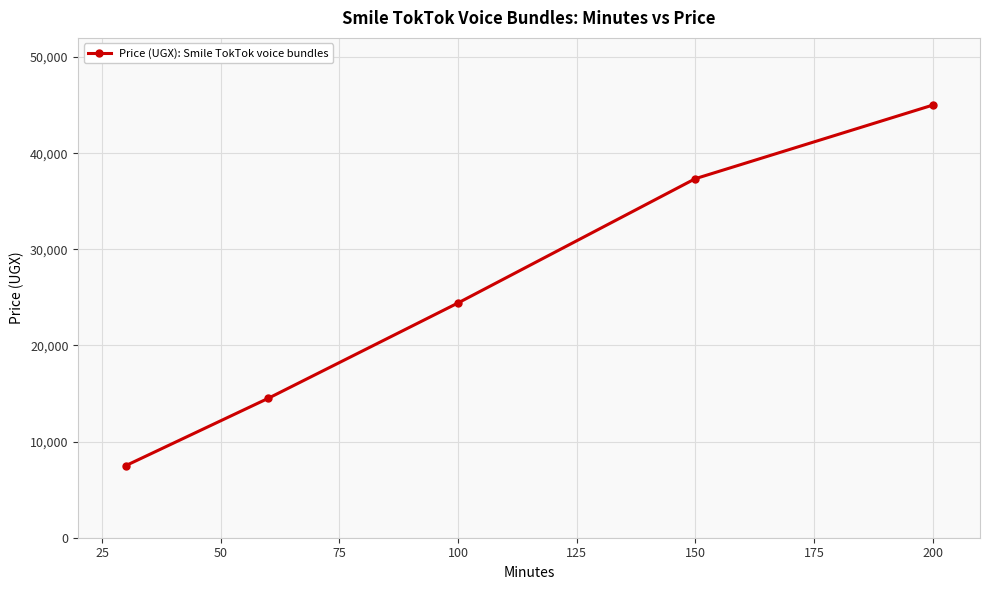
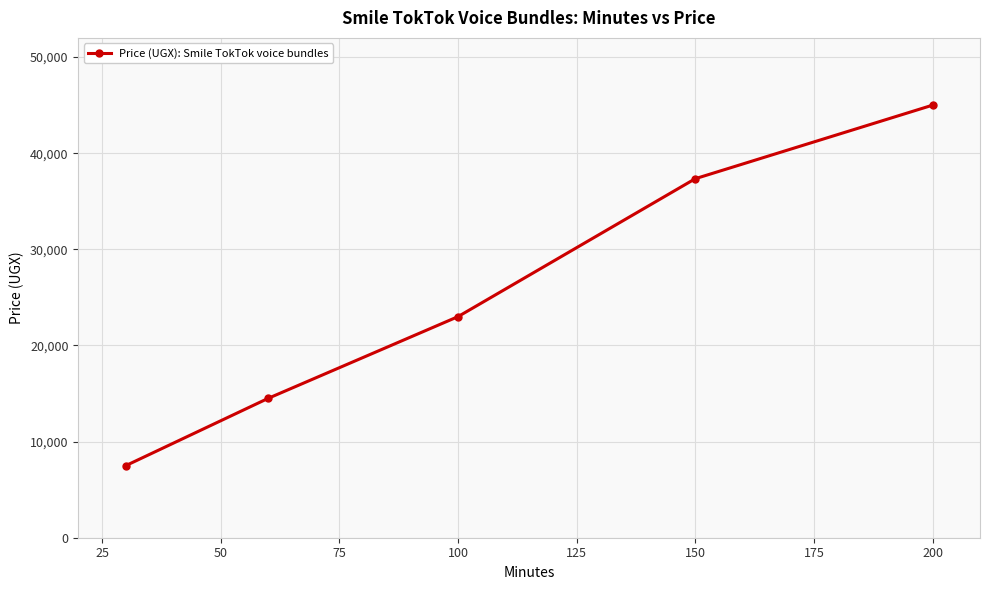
  {
-   "100": "24,000",
+   "100": "23,000",
    "150": "37,000",
    "200": "45,000"
  }
